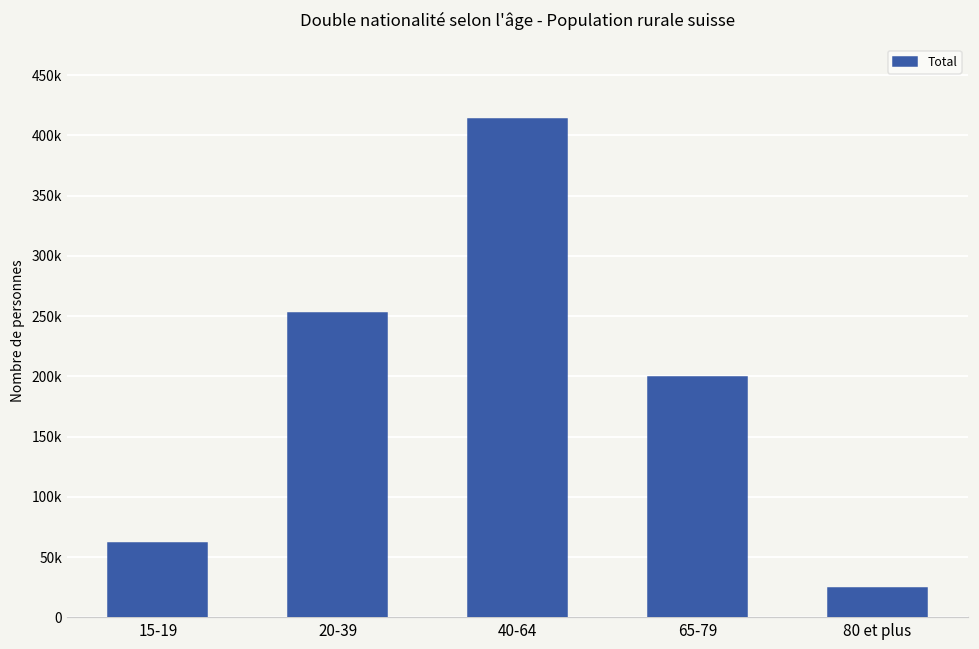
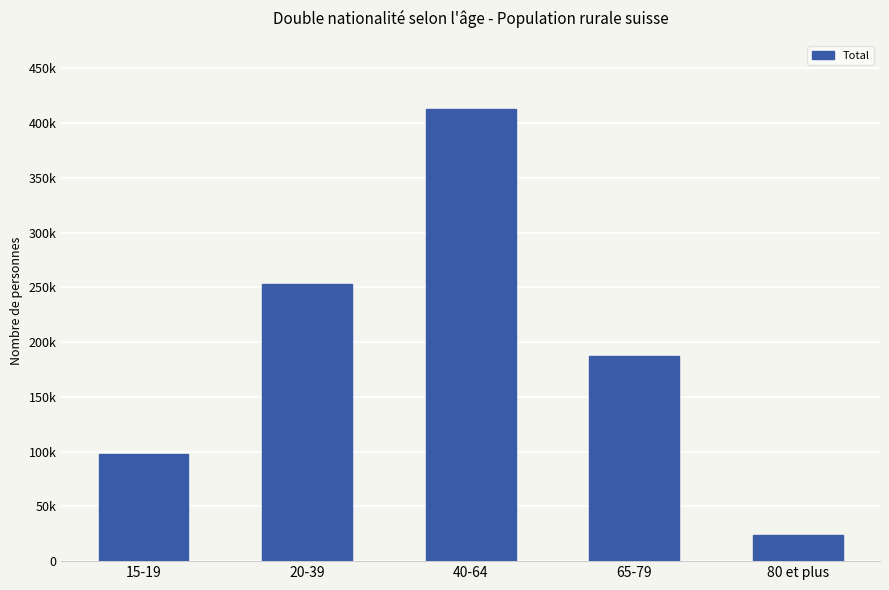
  {
-   "15-19": 62000,
+   "15-19": 98000,
    "20-39": 253000,
    "40-64": 413000,
-   "65-79": 200000,
+   "65-79": 187000,
    "80 et plus": 24000
  }
